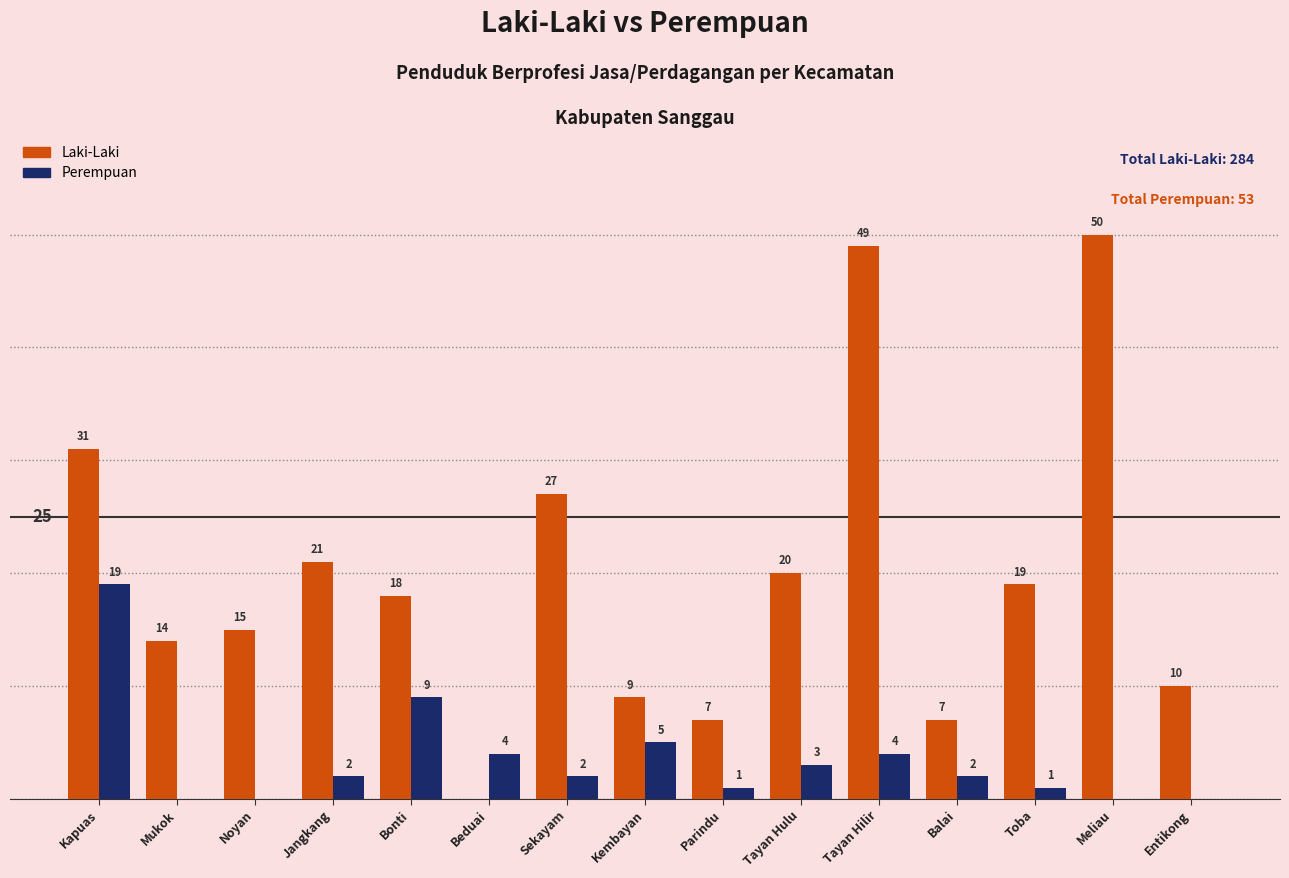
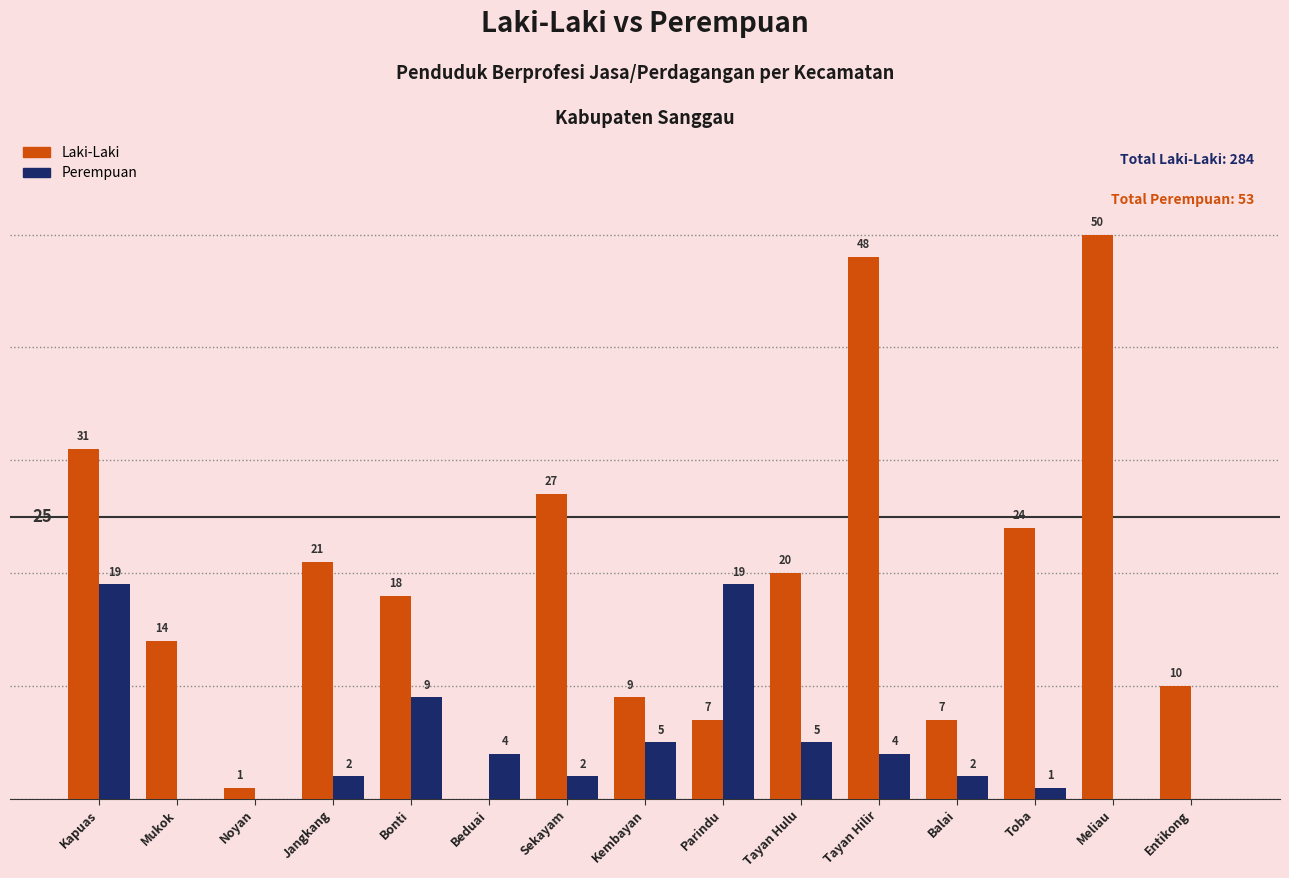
  {
    "Laki-Laki": {
      "Kapuas": 31,
      "Mukok": 14,
-     "Noyan": 15,
+     "Noyan": 1,
      "Jangkang": 21,
      "Bonti": 18,
      "Sekayam": 27,
      "Kembayan": 9,
      "Parindu": 7,
      "Tayan Hulu": 20,
-     "Tayan Hilir": 49,
+     "Tayan Hilir": 48,
      "Balai": 7,
-     "Toba": 19,
+     "Toba": 24,
      "Meliau": 50,
      "Entikong": 10
    },
    "Perempuan": {
      "Kapuas": 19,
      "Jangkang": 2,
      "Bonti": 9,
      "Beduai": 4,
      "Sekayam": 2,
      "Kembayan": 5,
-     "Parindu": 1,
-     "Tayan Hulu": 3,
+     "Parindu": 19,
+     "Tayan Hulu": 5,
      "Tayan Hilir": 4,
      "Balai": 2,
      "Toba": 1
    }
  }
